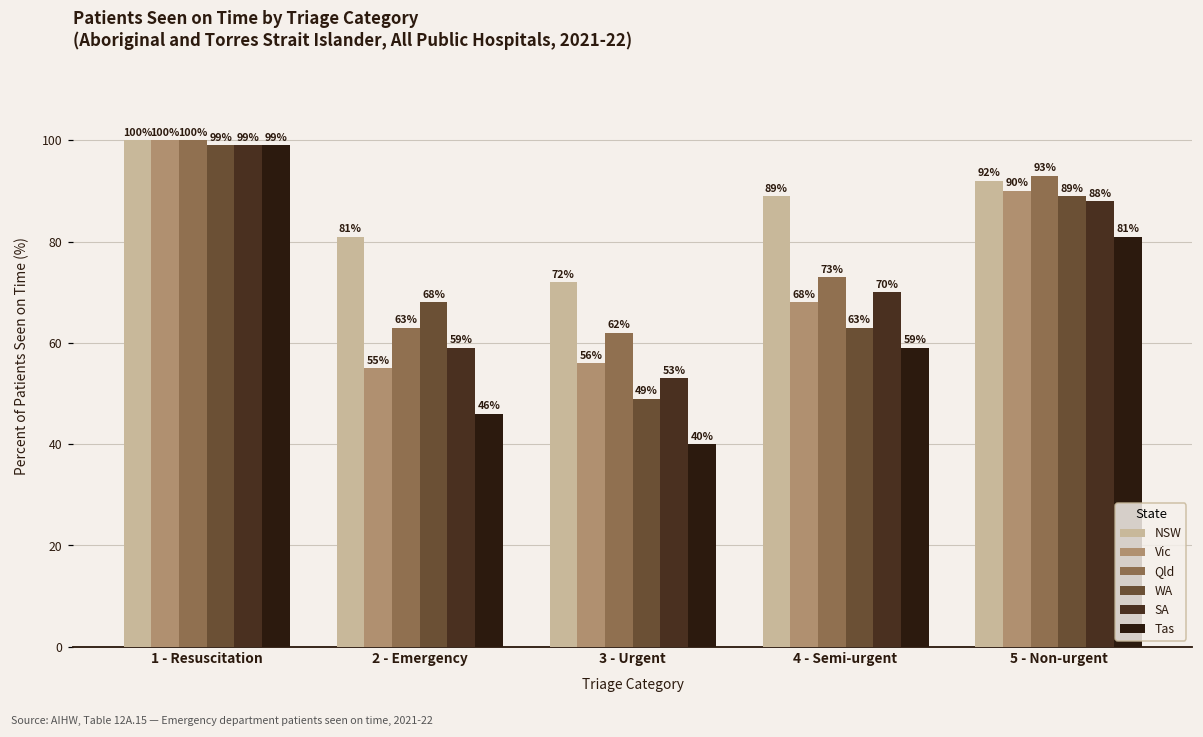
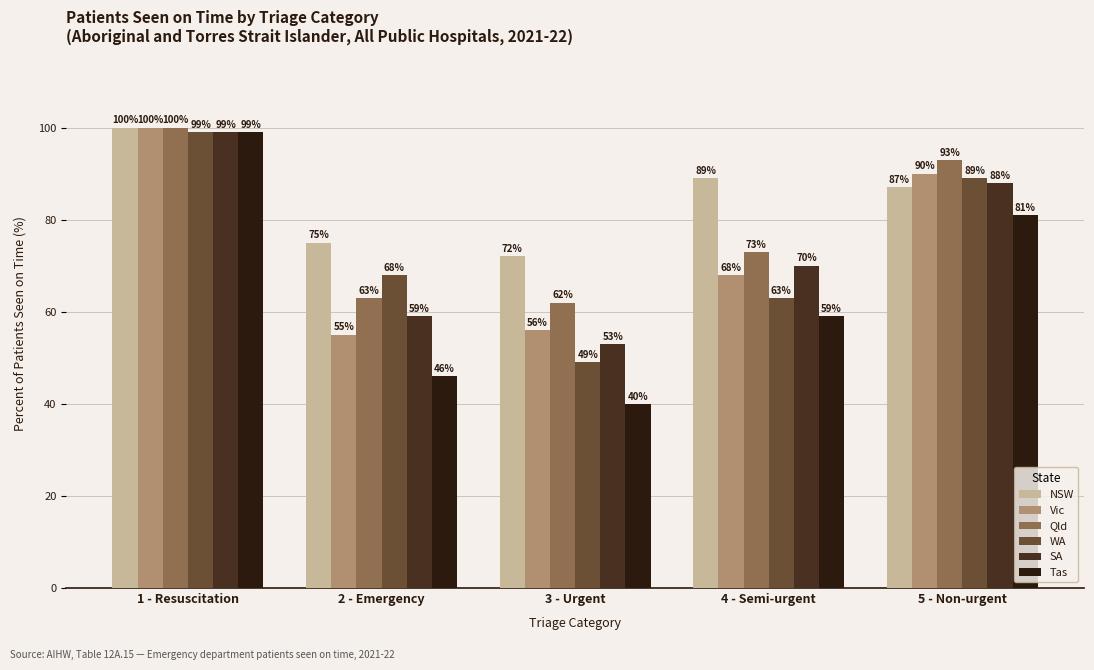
  {
    "NSW": {
      "1 - Resuscitation": "100%",
-     "2 - Emergency": "81%",
+     "2 - Emergency": "75%",
      "3 - Urgent": "72%",
      "4 - Semi-urgent": "89%",
-     "5 - Non-urgent": "92%"
+     "5 - Non-urgent": "87%"
    }
  }
